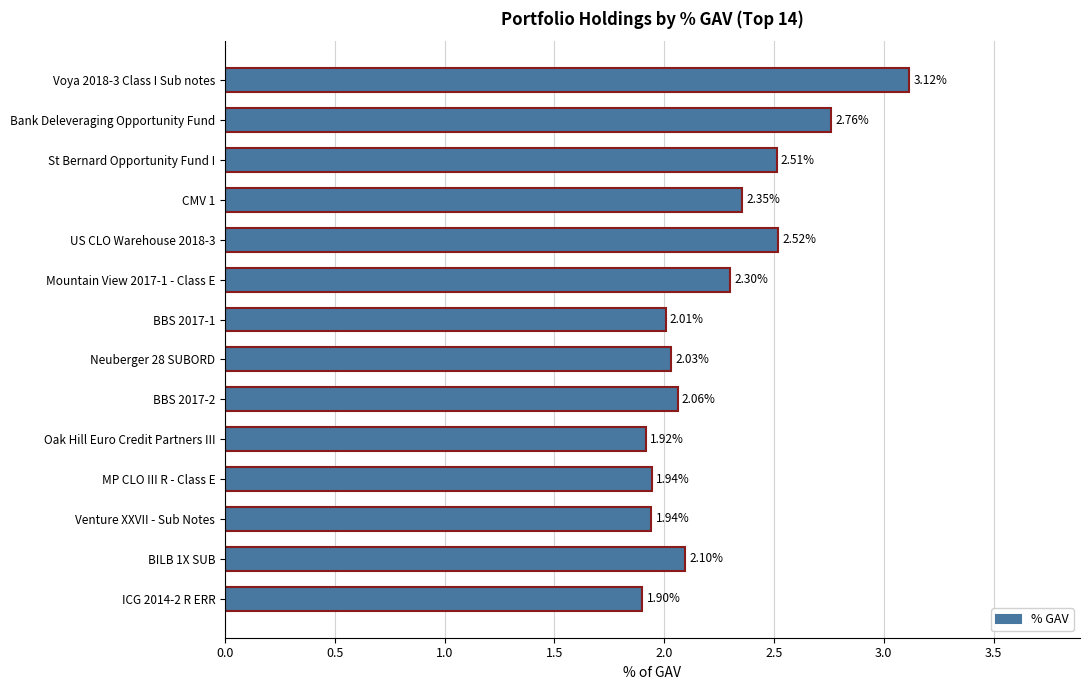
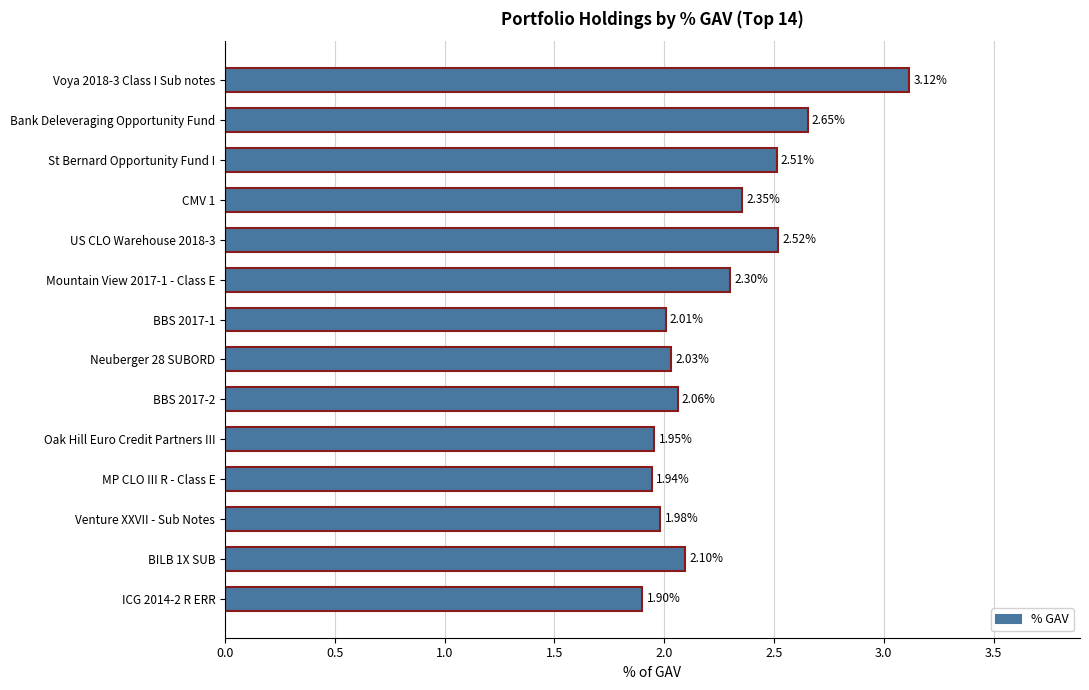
  {
    "Voya 2018-3 Class I Sub notes": "3.12%",
-   "Bank Deleveraging Opportunity Fund": "2.76%",
+   "Bank Deleveraging Opportunity Fund": "2.65%",
    "St Bernard Opportunity Fund I": "2.51%",
    "CMV 1": "2.35%",
    "US CLO Warehouse 2018-3": "2.52%",
    "Mountain View 2017-1 - Class E": "2.30%",
    "BBS 2017-1": "2.01%",
    "Neuberger 28 SUBORD": "2.03%",
    "BBS 2017-2": "2.06%",
-   "Oak Hill Euro Credit Partners III": "1.92%",
+   "Oak Hill Euro Credit Partners III": "1.95%",
    "MP CLO III R - Class E": "1.94%",
-   "Venture XXVII - Sub Notes": "1.94%",
+   "Venture XXVII - Sub Notes": "1.98%",
    "BILB 1X SUB": "2.10%",
    "ICG 2014-2 R ERR": "1.90%"
  }
